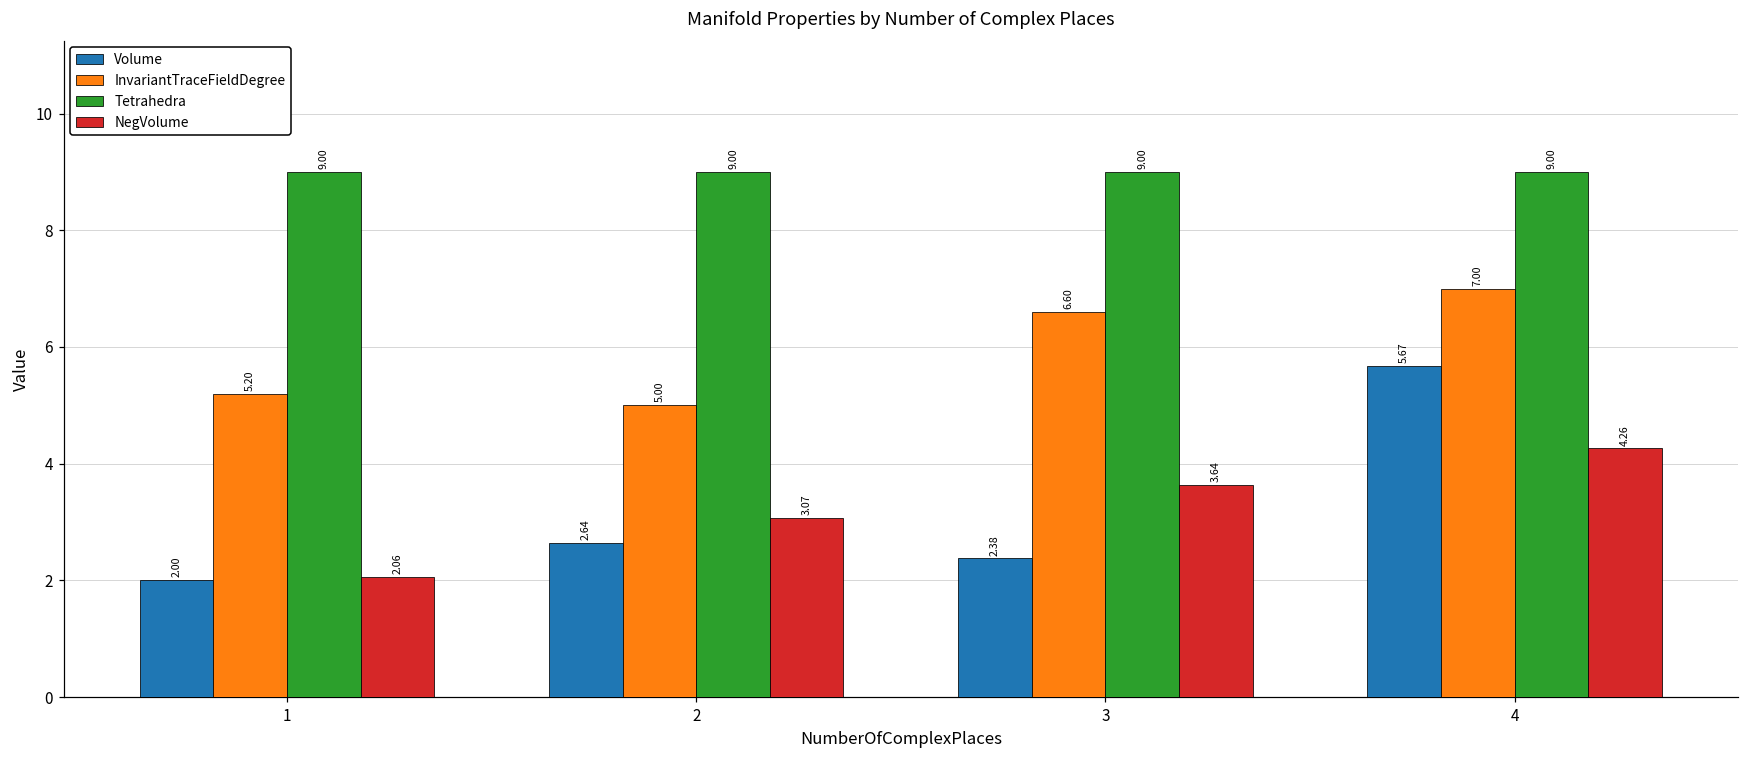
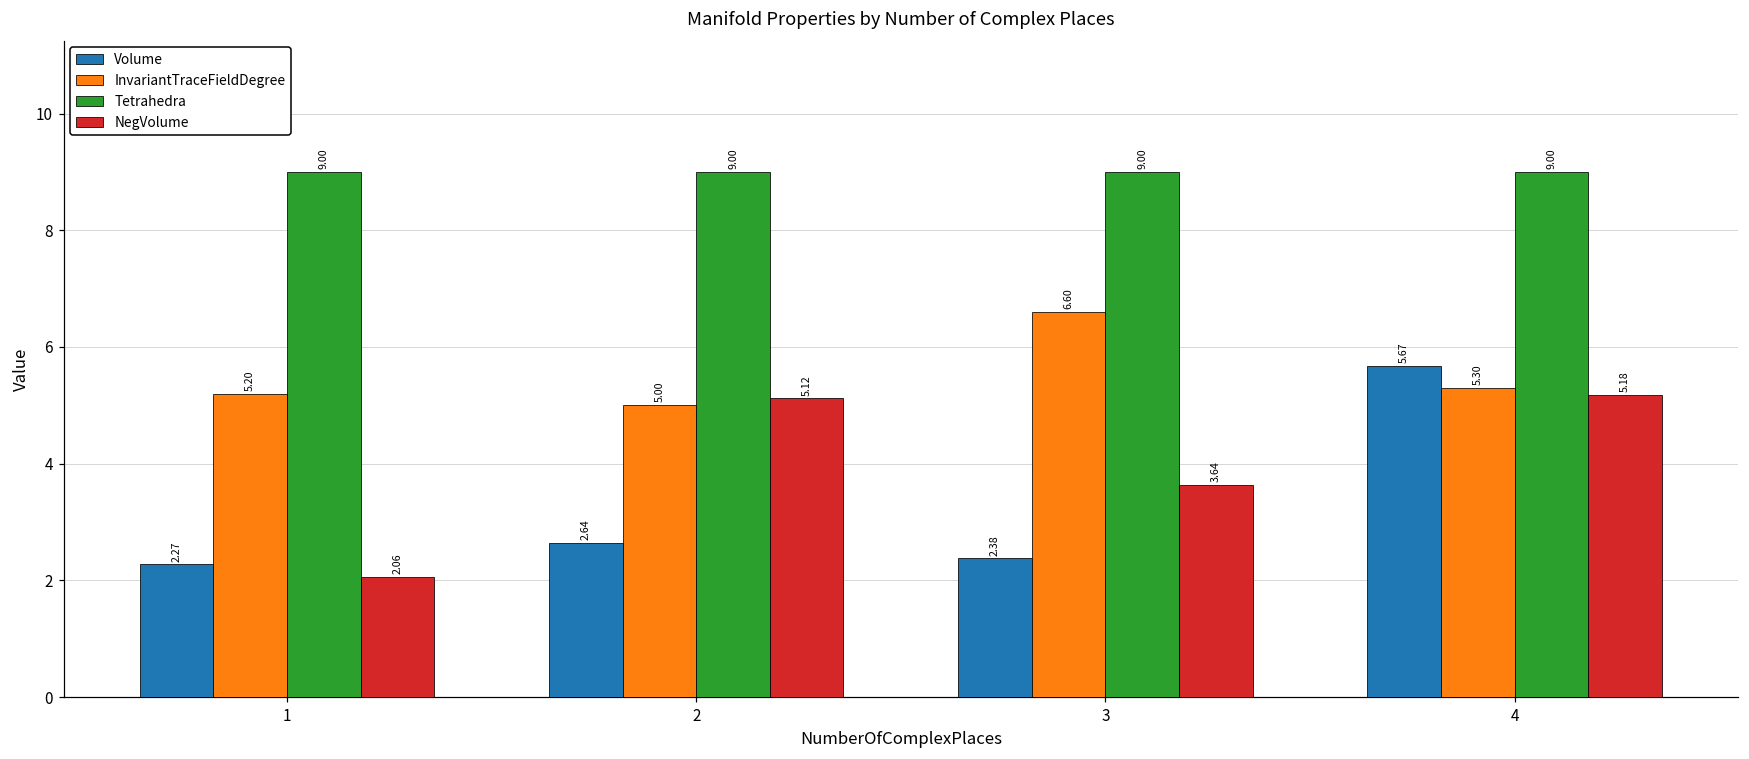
  {
    "Volume": {
-     "1": 2.00,
+     "1": 2.27,
      "2": 2.64,
      "3": 2.38,
      "4": 5.67
    },
    "InvariantTraceFieldDegree": {
      "1": 5.20,
      "2": 5.00,
      "3": 6.60,
-     "4": 7.00
+     "4": 5.30
    },
    "Tetrahedra": {
      "1": 9.00,
      "2": 9.00,
      "3": 9.00,
      "4": 9.00
    },
    "NegVolume": {
      "1": 2.06,
-     "2": 3.07,
+     "2": 5.12,
      "3": 3.64,
-     "4": 4.26
+     "4": 5.18
    }
  }
